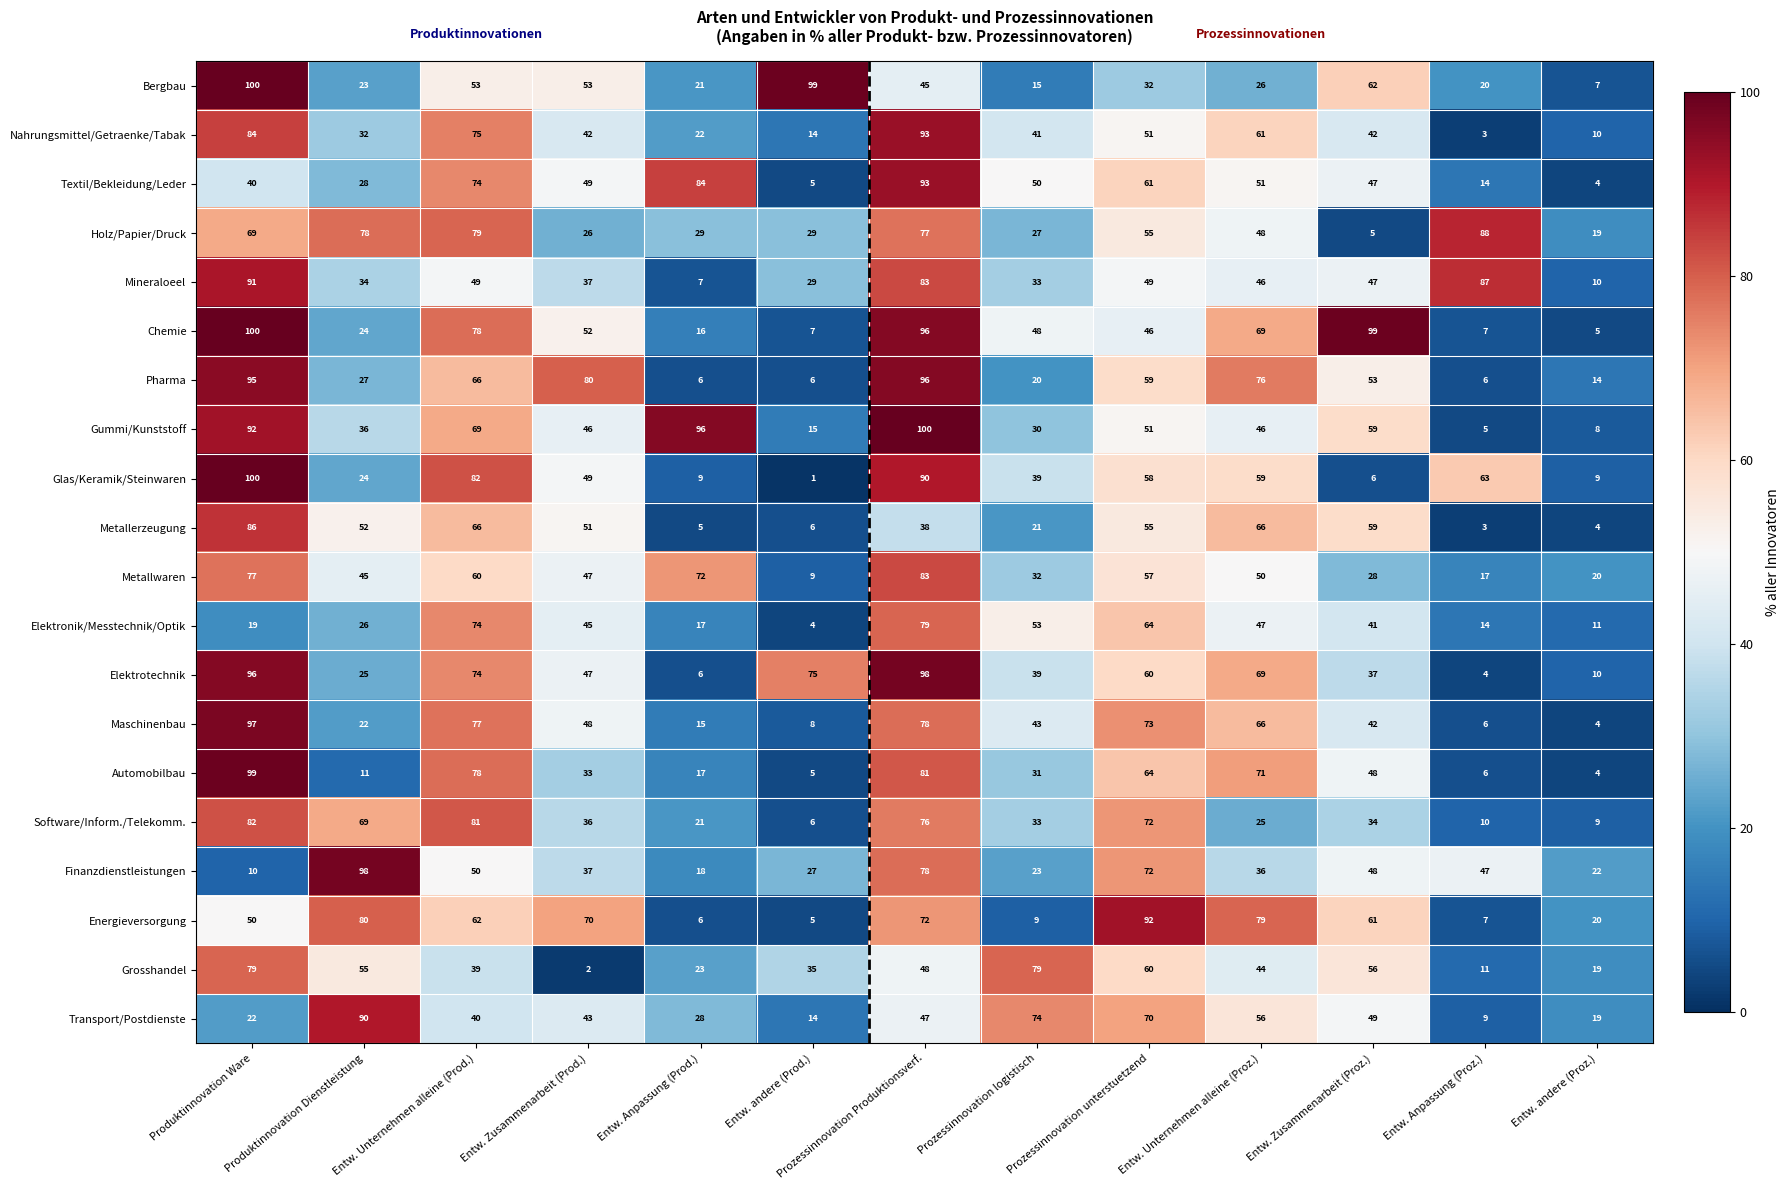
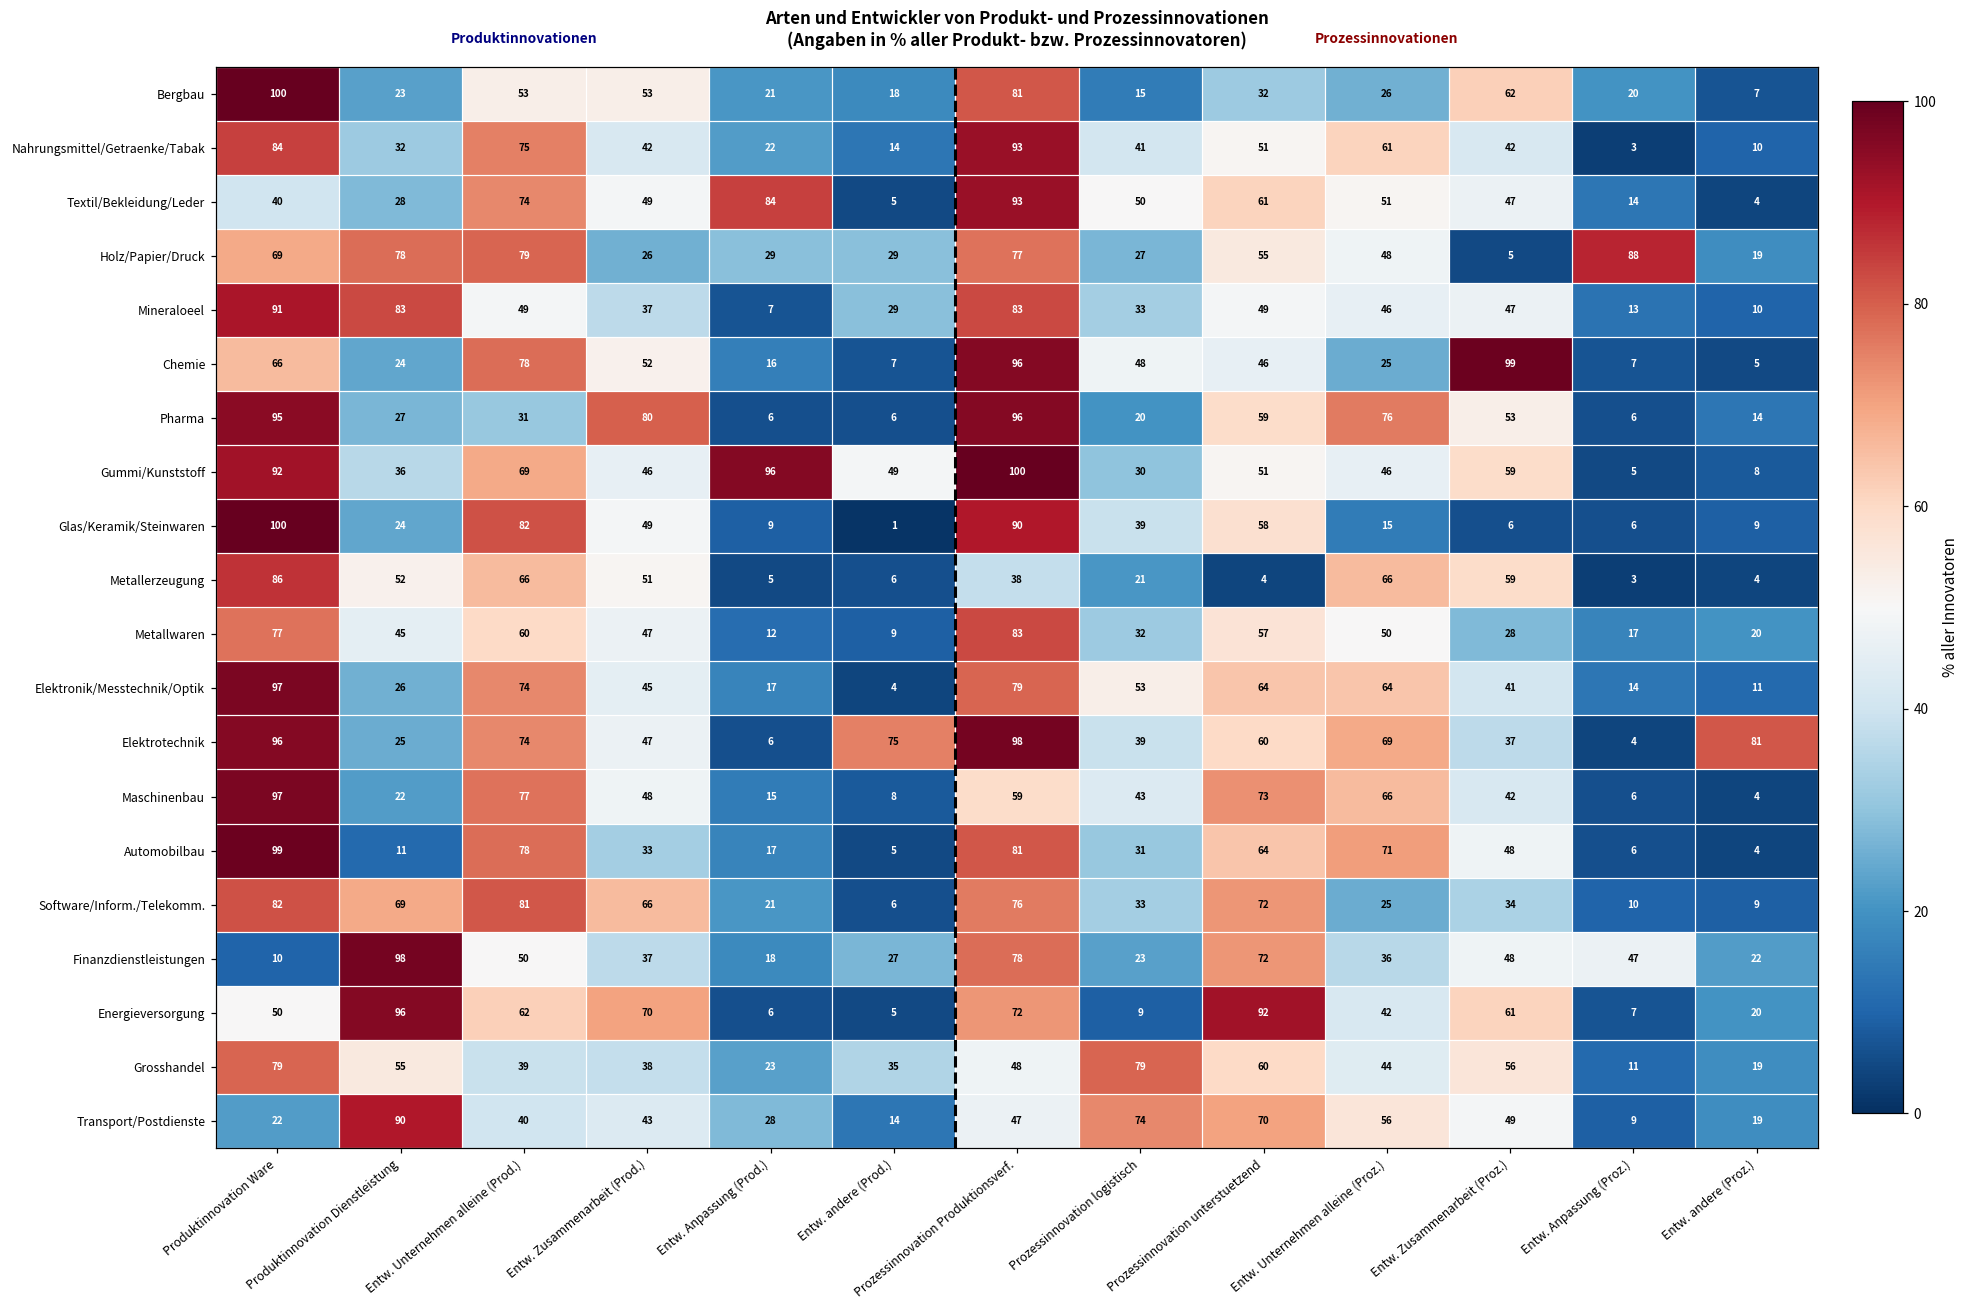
  {
    "Bergbau": {
      "Produktinnovation Ware": 100,
      "Produktinnovation Dienstleistung": 23,
      "Entw. Unternehmen alleine (Prod.)": 53,
      "Entw. Zusammenarbeit (Prod.)": 53,
      "Entw. Anpassung (Prod.)": 21,
-     "Entw. andere (Prod.)": 99,
-     "Prozessinnovation Produktionsverf.": 45,
+     "Entw. andere (Prod.)": 18,
+     "Prozessinnovation Produktionsverf.": 81,
      "Prozessinnovation logistisch": 15,
      "Prozessinnovation unterstuetzend": 32,
      "Entw. Unternehmen alleine (Proz.)": 26,
      "Entw. Zusammenarbeit (Proz.)": 62,
      "Entw. Anpassung (Proz.)": 20,
      "Entw. andere (Proz.)": 7
    },
    "Mineraloeel": {
      "Produktinnovation Ware": 91,
-     "Produktinnovation Dienstleistung": 34,
+     "Produktinnovation Dienstleistung": 83,
      "Entw. Unternehmen alleine (Prod.)": 49,
      "Entw. Zusammenarbeit (Prod.)": 37,
      "Entw. Anpassung (Prod.)": 7,
      "Entw. andere (Prod.)": 29,
      "Prozessinnovation Produktionsverf.": 83,
      "Prozessinnovation logistisch": 33,
      "Prozessinnovation unterstuetzend": 49,
      "Entw. Unternehmen alleine (Proz.)": 46,
      "Entw. Zusammenarbeit (Proz.)": 47,
-     "Entw. Anpassung (Proz.)": 87,
+     "Entw. Anpassung (Proz.)": 13,
      "Entw. andere (Proz.)": 10
    },
    "Chemie": {
-     "Produktinnovation Ware": 100,
+     "Produktinnovation Ware": 66,
      "Produktinnovation Dienstleistung": 24,
      "Entw. Unternehmen alleine (Prod.)": 78,
      "Entw. Zusammenarbeit (Prod.)": 52,
      "Entw. Anpassung (Prod.)": 16,
      "Entw. andere (Prod.)": 7,
      "Prozessinnovation Produktionsverf.": 96,
      "Prozessinnovation logistisch": 48,
      "Prozessinnovation unterstuetzend": 46,
-     "Entw. Unternehmen alleine (Proz.)": 69,
+     "Entw. Unternehmen alleine (Proz.)": 25,
      "Entw. Zusammenarbeit (Proz.)": 99,
      "Entw. Anpassung (Proz.)": 7,
      "Entw. andere (Proz.)": 5
    },
    "Pharma": {
      "Produktinnovation Ware": 95,
      "Produktinnovation Dienstleistung": 27,
-     "Entw. Unternehmen alleine (Prod.)": 66,
+     "Entw. Unternehmen alleine (Prod.)": 31,
      "Entw. Zusammenarbeit (Prod.)": 80,
      "Entw. Anpassung (Prod.)": 6,
      "Entw. andere (Prod.)": 6,
      "Prozessinnovation Produktionsverf.": 96,
      "Prozessinnovation logistisch": 20,
      "Prozessinnovation unterstuetzend": 59,
      "Entw. Unternehmen alleine (Proz.)": 76,
      "Entw. Zusammenarbeit (Proz.)": 53,
      "Entw. Anpassung (Proz.)": 6,
      "Entw. andere (Proz.)": 14
    },
    "Gummi/Kunststoff": {
      "Produktinnovation Ware": 92,
      "Produktinnovation Dienstleistung": 36,
      "Entw. Unternehmen alleine (Prod.)": 69,
      "Entw. Zusammenarbeit (Prod.)": 46,
      "Entw. Anpassung (Prod.)": 96,
-     "Entw. andere (Prod.)": 15,
+     "Entw. andere (Prod.)": 49,
      "Prozessinnovation Produktionsverf.": 100,
      "Prozessinnovation logistisch": 30,
      "Prozessinnovation unterstuetzend": 51,
      "Entw. Unternehmen alleine (Proz.)": 46,
      "Entw. Zusammenarbeit (Proz.)": 59,
      "Entw. Anpassung (Proz.)": 5,
      "Entw. andere (Proz.)": 8
    },
    "Glas/Keramik/Steinwaren": {
      "Produktinnovation Ware": 100,
      "Produktinnovation Dienstleistung": 24,
      "Entw. Unternehmen alleine (Prod.)": 82,
      "Entw. Zusammenarbeit (Prod.)": 49,
      "Entw. Anpassung (Prod.)": 9,
      "Entw. andere (Prod.)": 1,
      "Prozessinnovation Produktionsverf.": 90,
      "Prozessinnovation logistisch": 39,
      "Prozessinnovation unterstuetzend": 58,
-     "Entw. Unternehmen alleine (Proz.)": 59,
+     "Entw. Unternehmen alleine (Proz.)": 15,
      "Entw. Zusammenarbeit (Proz.)": 6,
-     "Entw. Anpassung (Proz.)": 63,
+     "Entw. Anpassung (Proz.)": 6,
      "Entw. andere (Proz.)": 9
    },
    "Metallerzeugung": {
      "Produktinnovation Ware": 86,
      "Produktinnovation Dienstleistung": 52,
      "Entw. Unternehmen alleine (Prod.)": 66,
      "Entw. Zusammenarbeit (Prod.)": 51,
      "Entw. Anpassung (Prod.)": 5,
      "Entw. andere (Prod.)": 6,
      "Prozessinnovation Produktionsverf.": 38,
      "Prozessinnovation logistisch": 21,
-     "Prozessinnovation unterstuetzend": 55,
+     "Prozessinnovation unterstuetzend": 4,
      "Entw. Unternehmen alleine (Proz.)": 66,
      "Entw. Zusammenarbeit (Proz.)": 59,
      "Entw. Anpassung (Proz.)": 3,
      "Entw. andere (Proz.)": 4
    },
    "Metallwaren": {
      "Produktinnovation Ware": 77,
      "Produktinnovation Dienstleistung": 45,
      "Entw. Unternehmen alleine (Prod.)": 60,
      "Entw. Zusammenarbeit (Prod.)": 47,
-     "Entw. Anpassung (Prod.)": 72,
+     "Entw. Anpassung (Prod.)": 12,
      "Entw. andere (Prod.)": 9,
      "Prozessinnovation Produktionsverf.": 83,
      "Prozessinnovation logistisch": 32,
      "Prozessinnovation unterstuetzend": 57,
      "Entw. Unternehmen alleine (Proz.)": 50,
      "Entw. Zusammenarbeit (Proz.)": 28,
      "Entw. Anpassung (Proz.)": 17,
      "Entw. andere (Proz.)": 20
    },
    "Elektronik/Messtechnik/Optik": {
-     "Produktinnovation Ware": 19,
+     "Produktinnovation Ware": 97,
      "Produktinnovation Dienstleistung": 26,
      "Entw. Unternehmen alleine (Prod.)": 74,
      "Entw. Zusammenarbeit (Prod.)": 45,
      "Entw. Anpassung (Prod.)": 17,
      "Entw. andere (Prod.)": 4,
      "Prozessinnovation Produktionsverf.": 79,
      "Prozessinnovation logistisch": 53,
      "Prozessinnovation unterstuetzend": 64,
-     "Entw. Unternehmen alleine (Proz.)": 47,
+     "Entw. Unternehmen alleine (Proz.)": 64,
      "Entw. Zusammenarbeit (Proz.)": 41,
      "Entw. Anpassung (Proz.)": 14,
      "Entw. andere (Proz.)": 11
    },
    "Elektrotechnik": {
      "Produktinnovation Ware": 96,
      "Produktinnovation Dienstleistung": 25,
      "Entw. Unternehmen alleine (Prod.)": 74,
      "Entw. Zusammenarbeit (Prod.)": 47,
      "Entw. Anpassung (Prod.)": 6,
      "Entw. andere (Prod.)": 75,
      "Prozessinnovation Produktionsverf.": 98,
      "Prozessinnovation logistisch": 39,
      "Prozessinnovation unterstuetzend": 60,
      "Entw. Unternehmen alleine (Proz.)": 69,
      "Entw. Zusammenarbeit (Proz.)": 37,
      "Entw. Anpassung (Proz.)": 4,
-     "Entw. andere (Proz.)": 10
+     "Entw. andere (Proz.)": 81
    },
    "Maschinenbau": {
      "Produktinnovation Ware": 97,
      "Produktinnovation Dienstleistung": 22,
      "Entw. Unternehmen alleine (Prod.)": 77,
      "Entw. Zusammenarbeit (Prod.)": 48,
      "Entw. Anpassung (Prod.)": 15,
      "Entw. andere (Prod.)": 8,
-     "Prozessinnovation Produktionsverf.": 78,
+     "Prozessinnovation Produktionsverf.": 59,
      "Prozessinnovation logistisch": 43,
      "Prozessinnovation unterstuetzend": 73,
      "Entw. Unternehmen alleine (Proz.)": 66,
      "Entw. Zusammenarbeit (Proz.)": 42,
      "Entw. Anpassung (Proz.)": 6,
      "Entw. andere (Proz.)": 4
    },
    "Software/Inform./Telekomm.": {
      "Produktinnovation Ware": 82,
      "Produktinnovation Dienstleistung": 69,
      "Entw. Unternehmen alleine (Prod.)": 81,
-     "Entw. Zusammenarbeit (Prod.)": 36,
+     "Entw. Zusammenarbeit (Prod.)": 66,
      "Entw. Anpassung (Prod.)": 21,
      "Entw. andere (Prod.)": 6,
      "Prozessinnovation Produktionsverf.": 76,
      "Prozessinnovation logistisch": 33,
      "Prozessinnovation unterstuetzend": 72,
      "Entw. Unternehmen alleine (Proz.)": 25,
      "Entw. Zusammenarbeit (Proz.)": 34,
      "Entw. Anpassung (Proz.)": 10,
      "Entw. andere (Proz.)": 9
    },
    "Energieversorgung": {
      "Produktinnovation Ware": 50,
-     "Produktinnovation Dienstleistung": 80,
+     "Produktinnovation Dienstleistung": 96,
      "Entw. Unternehmen alleine (Prod.)": 62,
      "Entw. Zusammenarbeit (Prod.)": 70,
      "Entw. Anpassung (Prod.)": 6,
      "Entw. andere (Prod.)": 5,
      "Prozessinnovation Produktionsverf.": 72,
      "Prozessinnovation logistisch": 9,
      "Prozessinnovation unterstuetzend": 92,
-     "Entw. Unternehmen alleine (Proz.)": 79,
+     "Entw. Unternehmen alleine (Proz.)": 42,
      "Entw. Zusammenarbeit (Proz.)": 61,
      "Entw. Anpassung (Proz.)": 7,
      "Entw. andere (Proz.)": 20
    },
    "Grosshandel": {
      "Produktinnovation Ware": 79,
      "Produktinnovation Dienstleistung": 55,
      "Entw. Unternehmen alleine (Prod.)": 39,
-     "Entw. Zusammenarbeit (Prod.)": 2,
+     "Entw. Zusammenarbeit (Prod.)": 38,
      "Entw. Anpassung (Prod.)": 23,
      "Entw. andere (Prod.)": 35,
      "Prozessinnovation Produktionsverf.": 48,
      "Prozessinnovation logistisch": 79,
      "Prozessinnovation unterstuetzend": 60,
      "Entw. Unternehmen alleine (Proz.)": 44,
      "Entw. Zusammenarbeit (Proz.)": 56,
      "Entw. Anpassung (Proz.)": 11,
      "Entw. andere (Proz.)": 19
    }
  }
